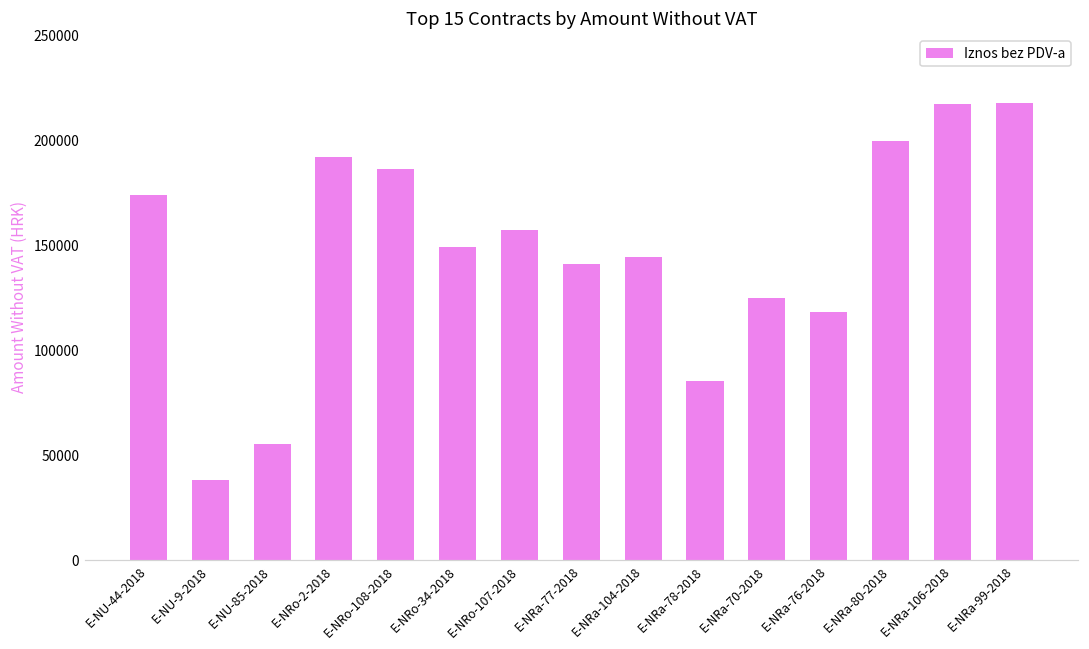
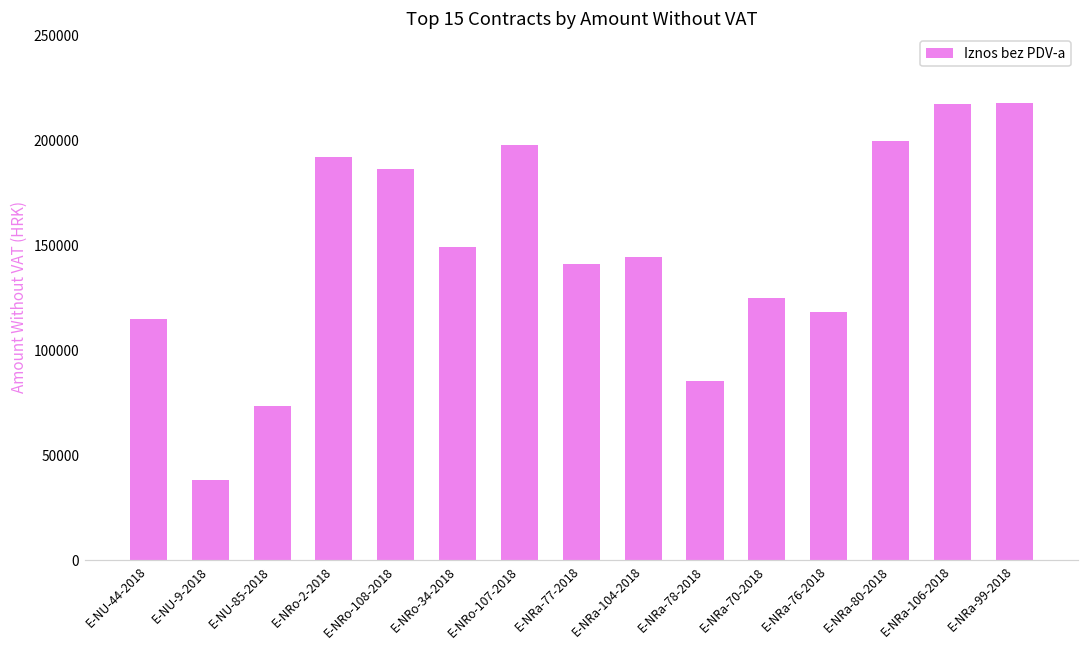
  {
-   "E-NU-44-2018": 174000,
+   "E-NU-44-2018": 115000,
    "E-NU-9-2018": 38000,
-   "E-NU-85-2018": 55000,
+   "E-NU-85-2018": 73000,
    "E-NRo-2-2018": 192000,
    "E-NRo-108-2018": 186000,
    "E-NRo-34-2018": 149000,
-   "E-NRo-107-2018": 157000,
+   "E-NRo-107-2018": 198000,
    "E-NRa-77-2018": 141000,
    "E-NRa-104-2018": 144000,
    "E-NRa-78-2018": 85000,
    "E-NRa-70-2018": 125000,
    "E-NRa-76-2018": 118000,
    "E-NRa-80-2018": 200000,
    "E-NRa-106-2018": 217000,
    "E-NRa-99-2018": 218000
  }
